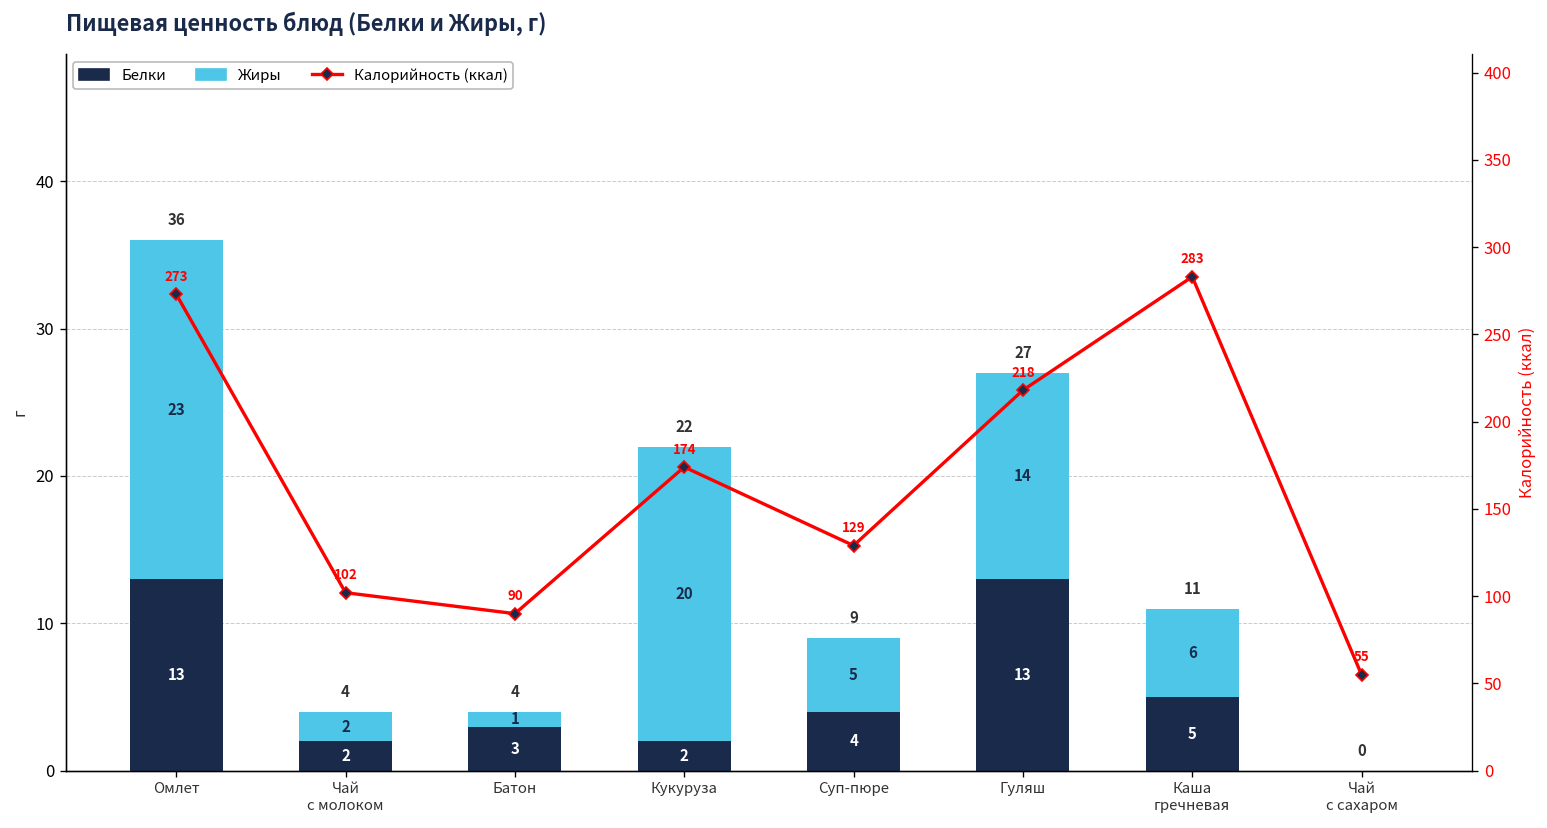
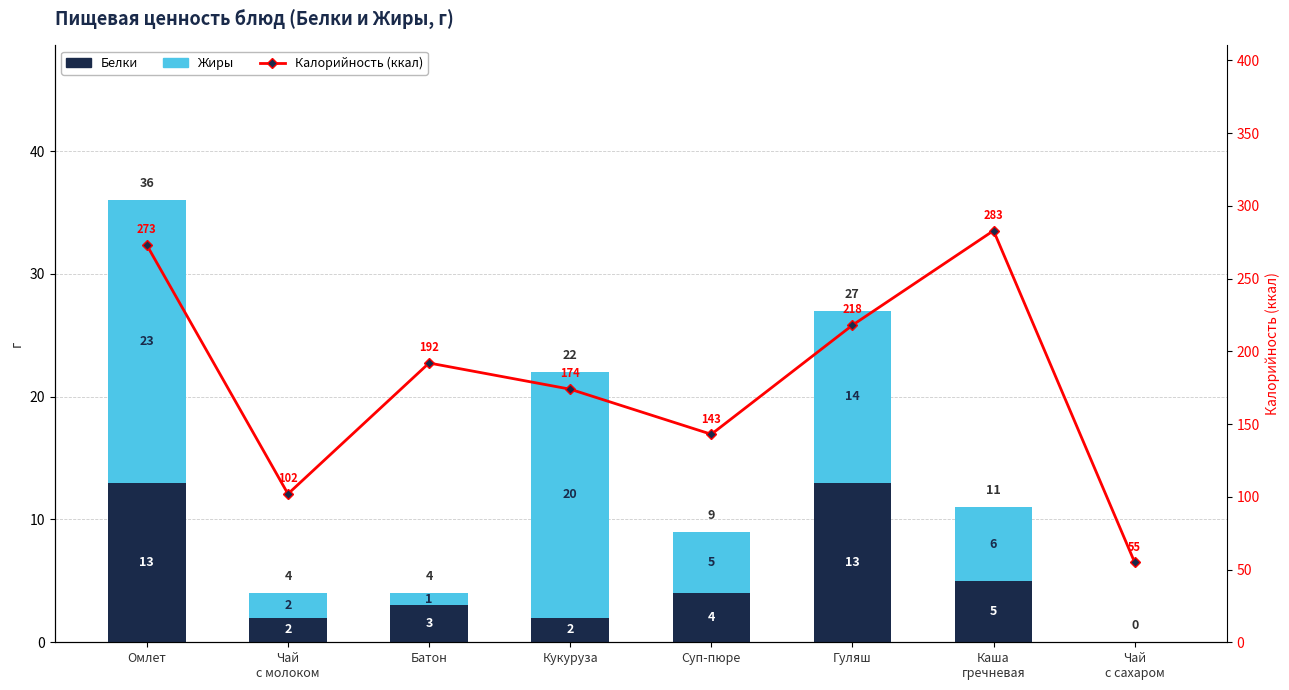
  {
    "Белки": {
      "Омлет": 13,
      "Чай с молоком": 2,
      "Батон": 3,
      "Кукуруза": 2,
      "Суп-пюре": 4,
      "Гуляш": 13,
      "Каша гречневая": 5,
      "Чай с сахаром": 0
    },
    "Жиры": {
      "Омлет": 23,
      "Чай с молоком": 2,
      "Батон": 1,
      "Кукуруза": 20,
      "Суп-пюре": 5,
      "Гуляш": 14,
      "Каша гречневая": 6,
      "Чай с сахаром": 0
    },
    "Калорийность (ккал)": {
      "Омлет": 273,
      "Чай с молоком": 102,
-     "Батон": 90,
+     "Батон": 192,
      "Кукуруза": 174,
-     "Суп-пюре": 129,
+     "Суп-пюре": 143,
      "Гуляш": 218,
      "Каша гречневая": 283,
      "Чай с сахаром": 55
    }
  }
